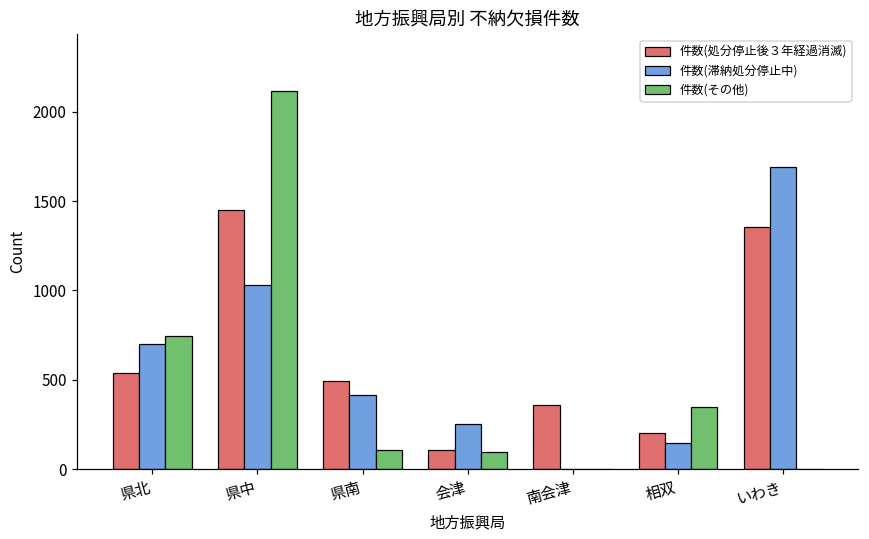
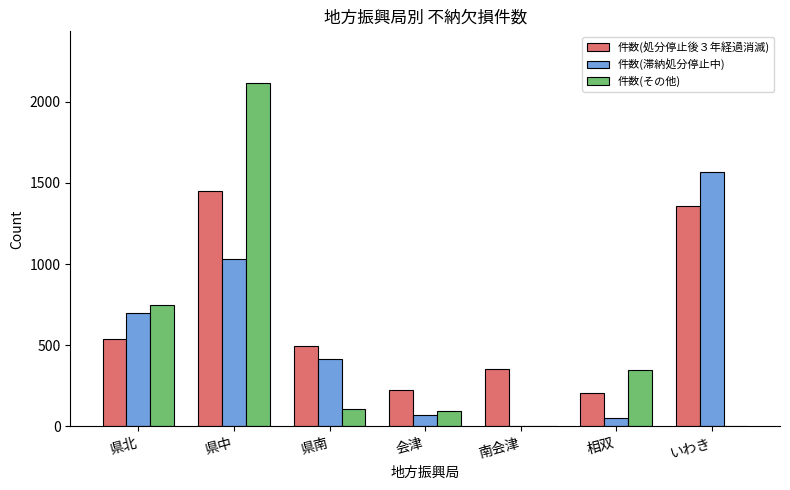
  {
    "件数(処分停止後３年経過消滅)": {
      "県北": 540,
      "県中": 1450,
      "県南": 490,
-     "会津": 110,
+     "会津": 220,
      "南会津": 360,
      "相双": 200,
      "いわき": 1360
    },
    "件数(滞納処分停止中)": {
      "県北": 700,
      "県中": 1030,
      "県南": 420,
-     "会津": 260,
+     "会津": 70,
      "南会津": 0,
-     "相双": 150,
-     "いわき": 1690
+     "相双": 50,
+     "いわき": 1570
    },
    "件数(その他)": {
      "県北": 750,
      "県中": 2120,
      "県南": 110,
      "会津": 100,
      "南会津": 0,
      "相双": 350,
      "いわき": 0
    }
  }
